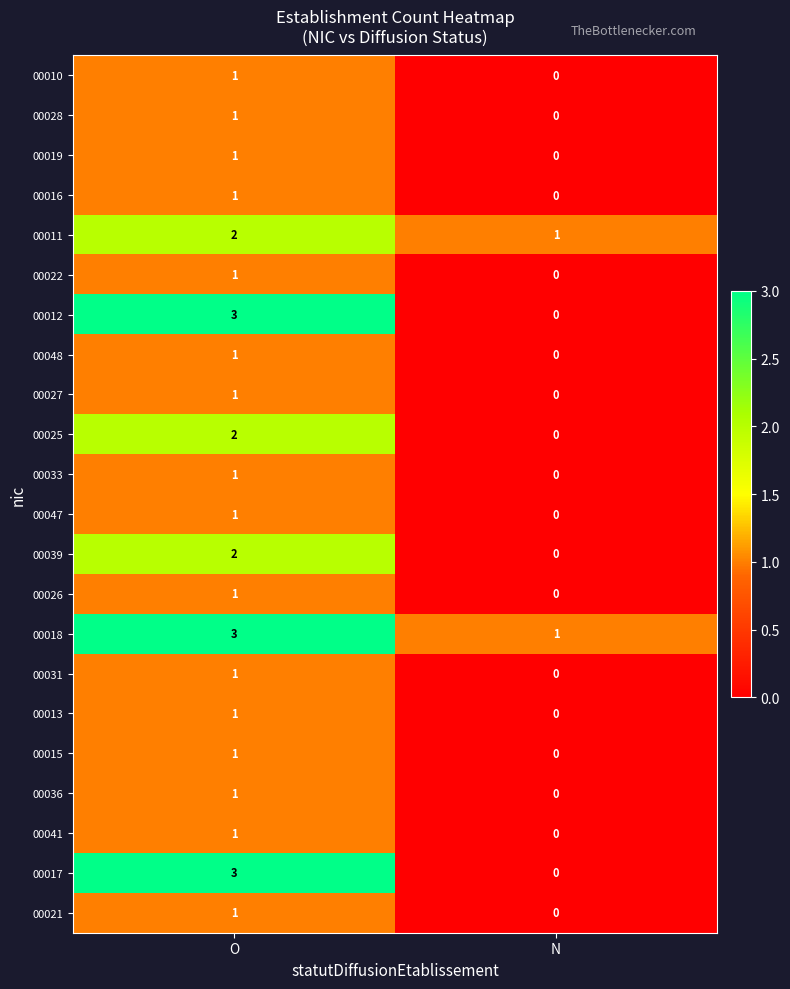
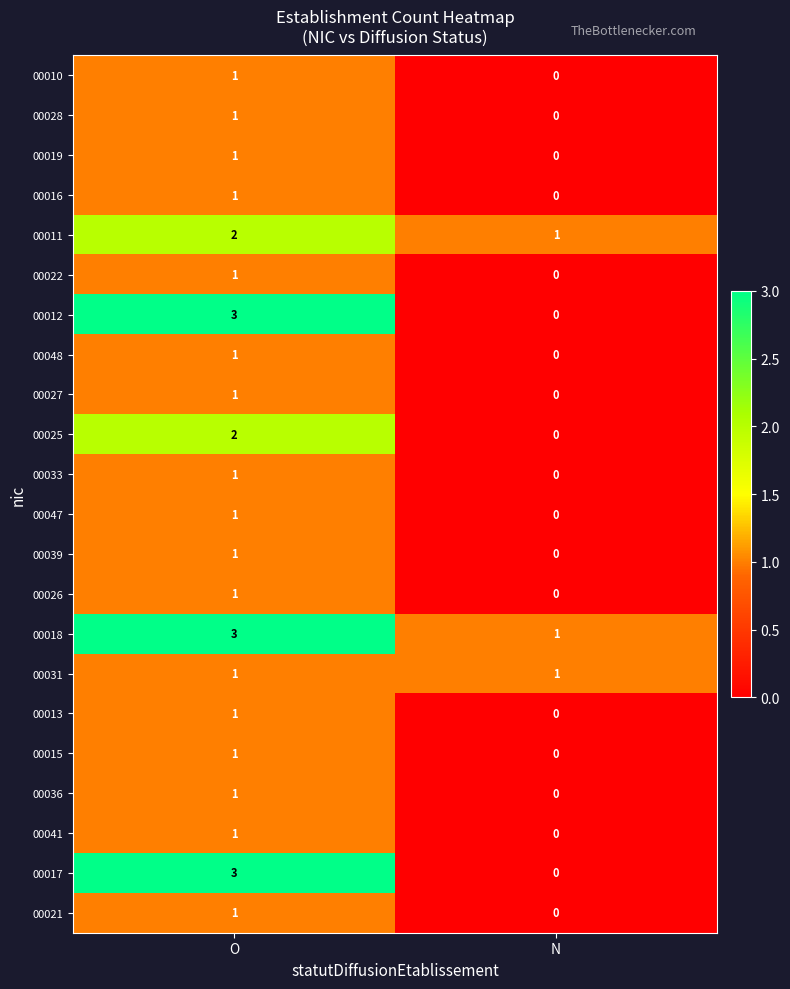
  {
    "00010": {
      "O": 1,
      "N": 0
    },
    "00028": {
      "O": 1,
      "N": 0
    },
    "00019": {
      "O": 1,
      "N": 0
    },
    "00016": {
      "O": 1,
      "N": 0
    },
    "00011": {
      "O": 2,
      "N": 1
    },
    "00022": {
      "O": 1,
      "N": 0
    },
    "00012": {
      "O": 3,
      "N": 0
    },
    "00048": {
      "O": 1,
      "N": 0
    },
    "00027": {
      "O": 1,
      "N": 0
    },
    "00025": {
      "O": 2,
      "N": 0
    },
    "00033": {
      "O": 1,
      "N": 0
    },
    "00047": {
      "O": 1,
      "N": 0
    },
    "00039": {
-     "O": 2,
+     "O": 1,
      "N": 0
    },
    "00026": {
      "O": 1,
      "N": 0
    },
    "00018": {
      "O": 3,
      "N": 1
    },
    "00031": {
      "O": 1,
-     "N": 0
+     "N": 1
    },
    "00013": {
      "O": 1,
      "N": 0
    },
    "00015": {
      "O": 1,
      "N": 0
    },
    "00036": {
      "O": 1,
      "N": 0
    },
    "00041": {
      "O": 1,
      "N": 0
    },
    "00017": {
      "O": 3,
      "N": 0
    },
    "00021": {
      "O": 1,
      "N": 0
    }
  }
